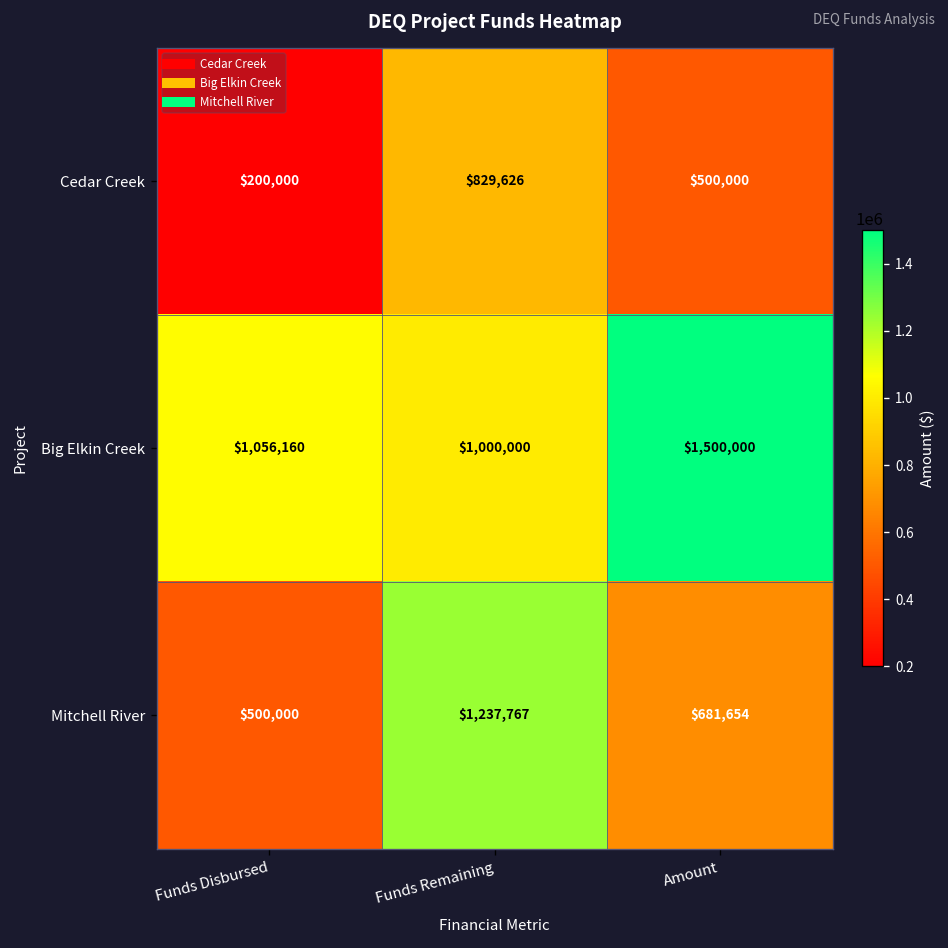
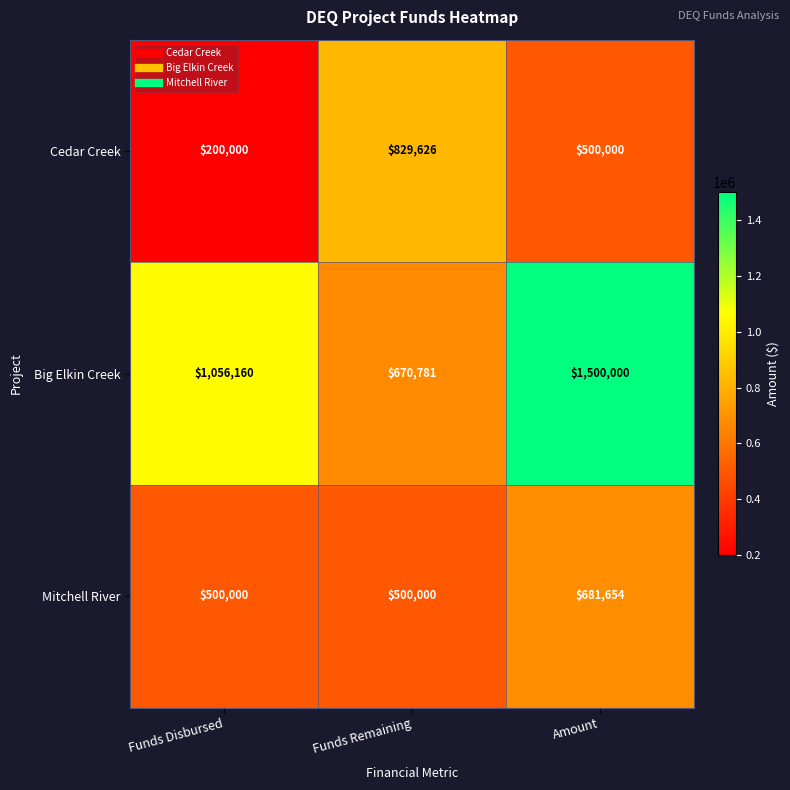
  {
    "Cedar Creek": {
      "Funds Disbursed": "$200,000",
      "Funds Remaining": "$829,626",
      "Amount": "$500,000"
    },
    "Big Elkin Creek": {
      "Funds Disbursed": "$1,056,160",
-     "Funds Remaining": "$1,000,000",
+     "Funds Remaining": "$670,781",
      "Amount": "$1,500,000"
    },
    "Mitchell River": {
      "Funds Disbursed": "$500,000",
-     "Funds Remaining": "$1,237,767",
+     "Funds Remaining": "$500,000",
      "Amount": "$681,654"
    }
  }
